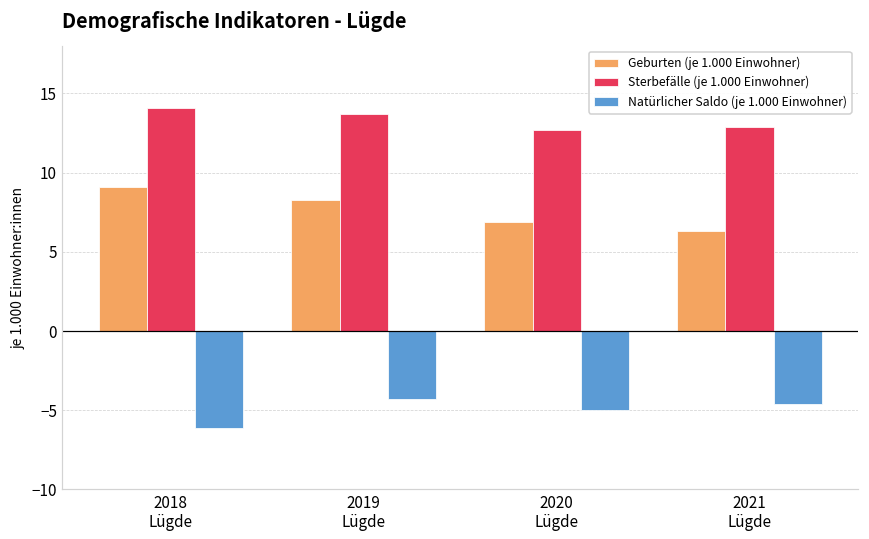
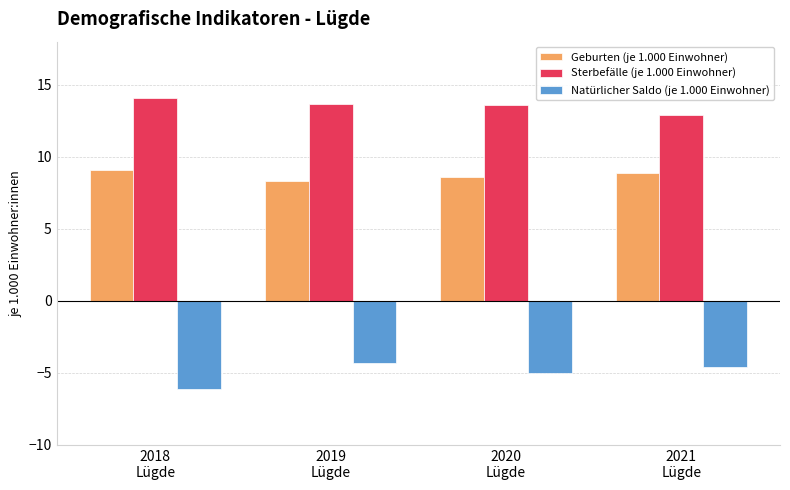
  {
    "Geburten (je 1.000 Einwohner)": {
      "2018 Lügde": 9.1,
      "2019 Lügde": 8.3,
-     "2020 Lügde": 6.9,
-     "2021 Lügde": 6.3
+     "2020 Lügde": 8.6,
+     "2021 Lügde": 8.9
    },
    "Sterbefälle (je 1.000 Einwohner)": {
      "2018 Lügde": 14.1,
      "2019 Lügde": 13.7,
-     "2020 Lügde": 12.7,
+     "2020 Lügde": 13.6,
      "2021 Lügde": 12.9
    },
    "Natürlicher Saldo (je 1.000 Einwohner)": {
      "2018 Lügde": -6.1,
      "2019 Lügde": -4.3,
      "2020 Lügde": -5.0,
      "2021 Lügde": -4.6
    }
  }
